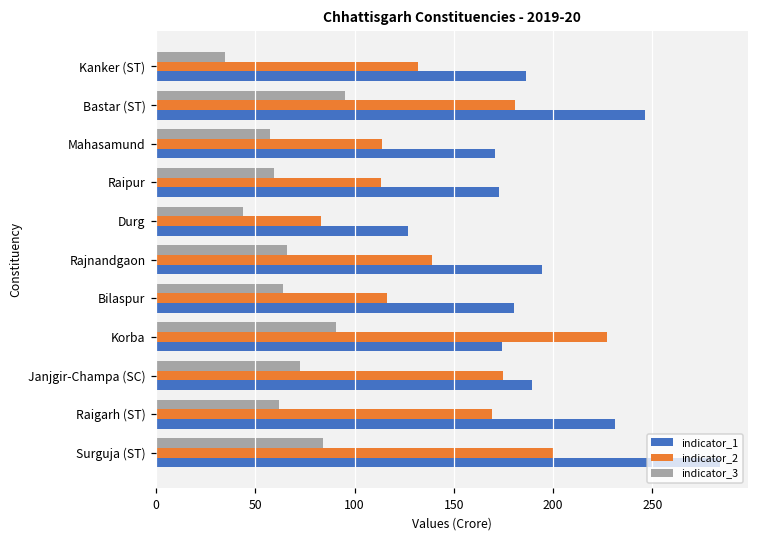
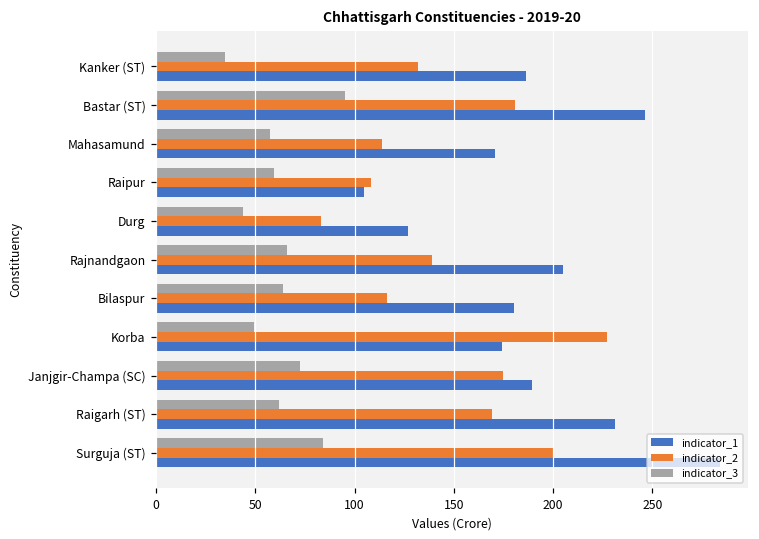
  {
    "indicator_1": {
      "Kanker (ST)": 186,
      "Bastar (ST)": 247,
      "Mahasamund": 171,
-     "Raipur": 173,
+     "Raipur": 104,
      "Durg": 127,
-     "Rajnandgaon": 194,
+     "Rajnandgaon": 205,
      "Bilaspur": 180,
      "Korba": 174,
      "Janjgir-Champa (SC)": 189,
      "Raigarh (ST)": 231
    },
    "indicator_2": {
      "Kanker (ST)": 132,
      "Bastar (ST)": 181,
      "Mahasamund": 114,
-     "Raipur": 113,
+     "Raipur": 108,
      "Durg": 83,
      "Rajnandgaon": 139,
      "Bilaspur": 116,
      "Korba": 227,
      "Janjgir-Champa (SC)": 175,
      "Raigarh (ST)": 169,
      "Surguja (ST)": 200
    },
    "indicator_3": {
      "Kanker (ST)": 35,
      "Bastar (ST)": 95,
      "Mahasamund": 57,
      "Raipur": 59,
      "Durg": 44,
      "Rajnandgaon": 66,
      "Bilaspur": 64,
-     "Korba": 91,
+     "Korba": 49,
      "Janjgir-Champa (SC)": 72,
      "Raigarh (ST)": 62,
      "Surguja (ST)": 84
    }
  }
